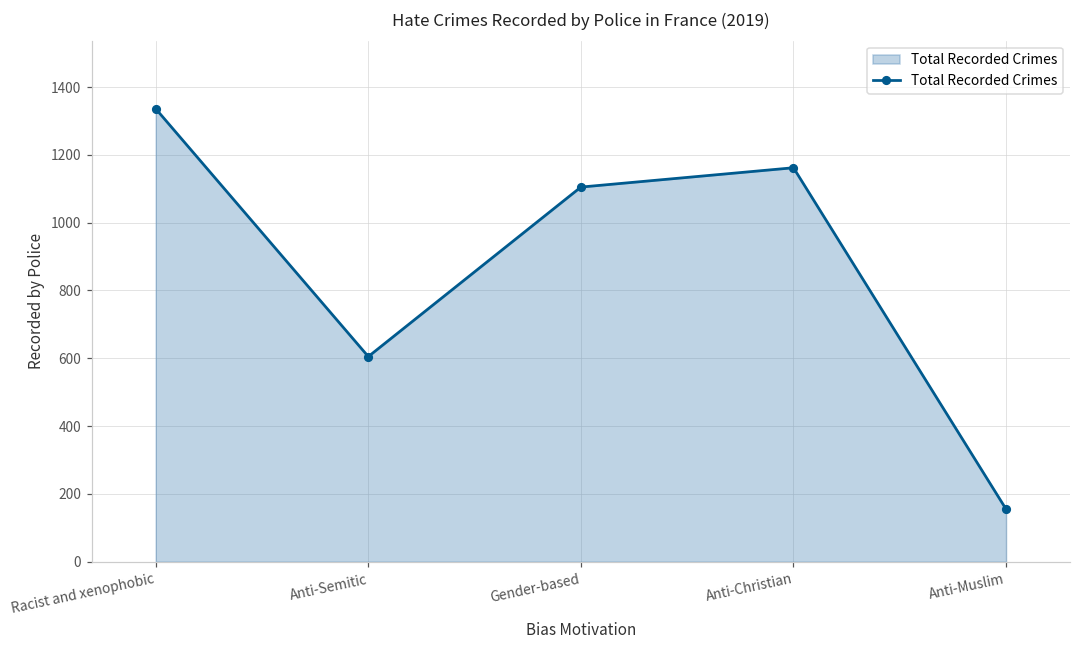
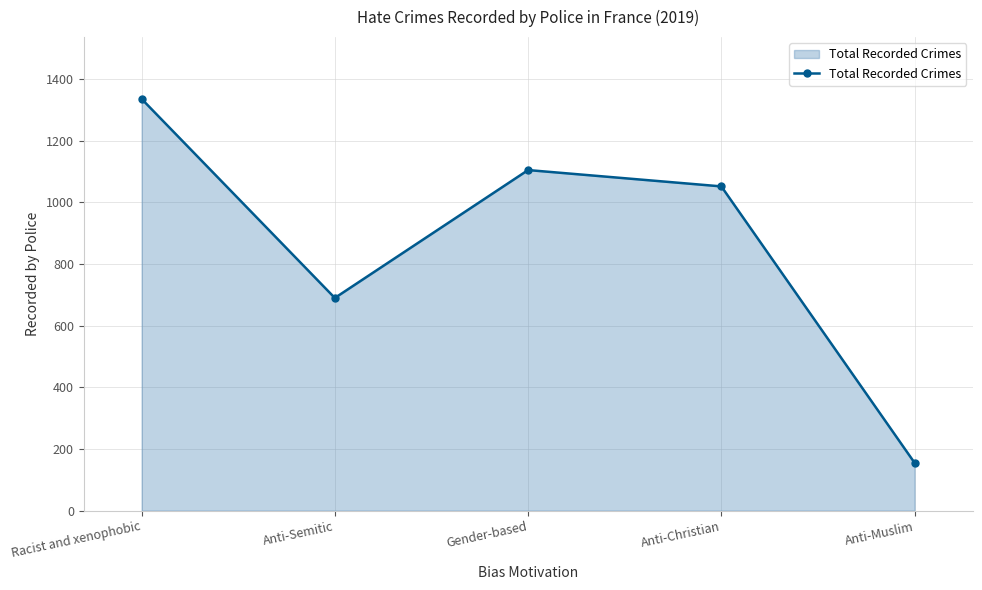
  {
    "Racist and xenophobic": 1340,
-   "Anti-Semitic": 610,
+   "Anti-Semitic": 690,
    "Gender-based": 1110,
-   "Anti-Christian": 1160,
+   "Anti-Christian": 1050,
    "Anti-Muslim": 160
  }
